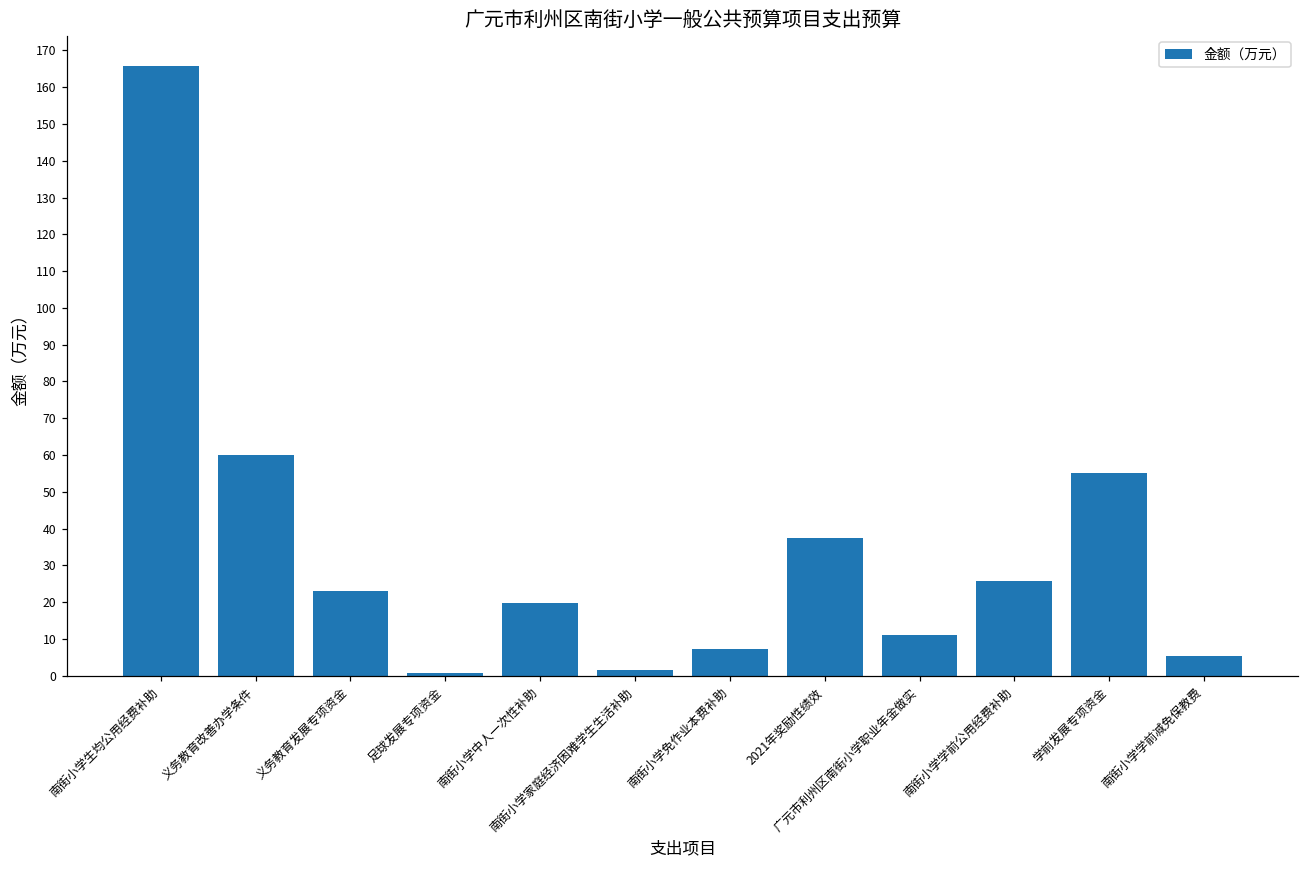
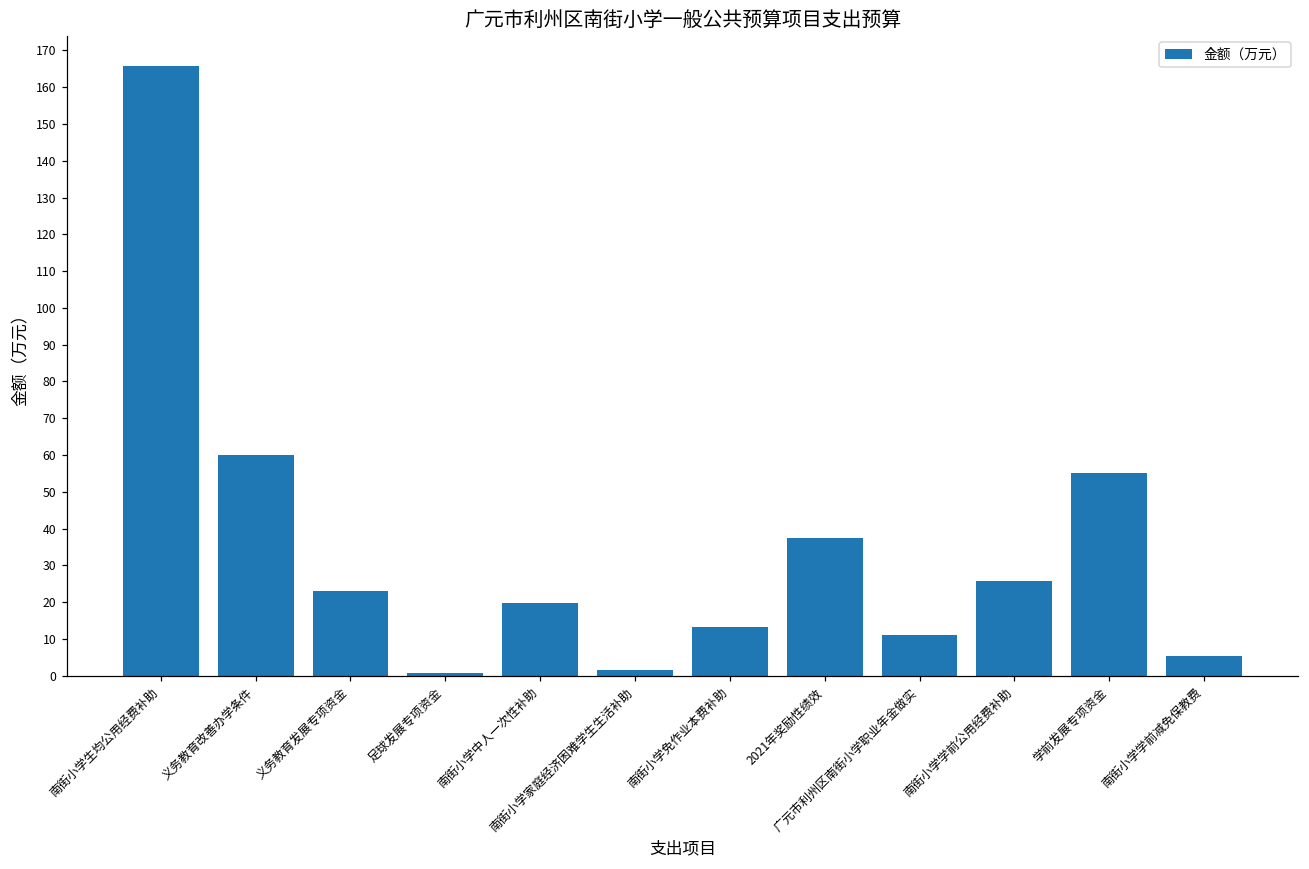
  {
    "南街小学生均公用经费补助": 166,
    "义务教育改善办学条件": 60,
    "义务教育发展专项资金": 23,
    "足球发展专项资金": 1,
    "南街小学中人一次性补助": 20,
    "南街小学家庭经济困难学生生活补助": 2,
-   "南街小学免作业本费补助": 7,
+   "南街小学免作业本费补助": 13,
    "2021年奖励性绩效": 37,
    "广元市利州区南街小学职业年金做实": 11,
    "南街小学学前公用经费补助": 26,
    "学前发展专项资金": 55,
    "南街小学学前减免保教费": 5
  }
